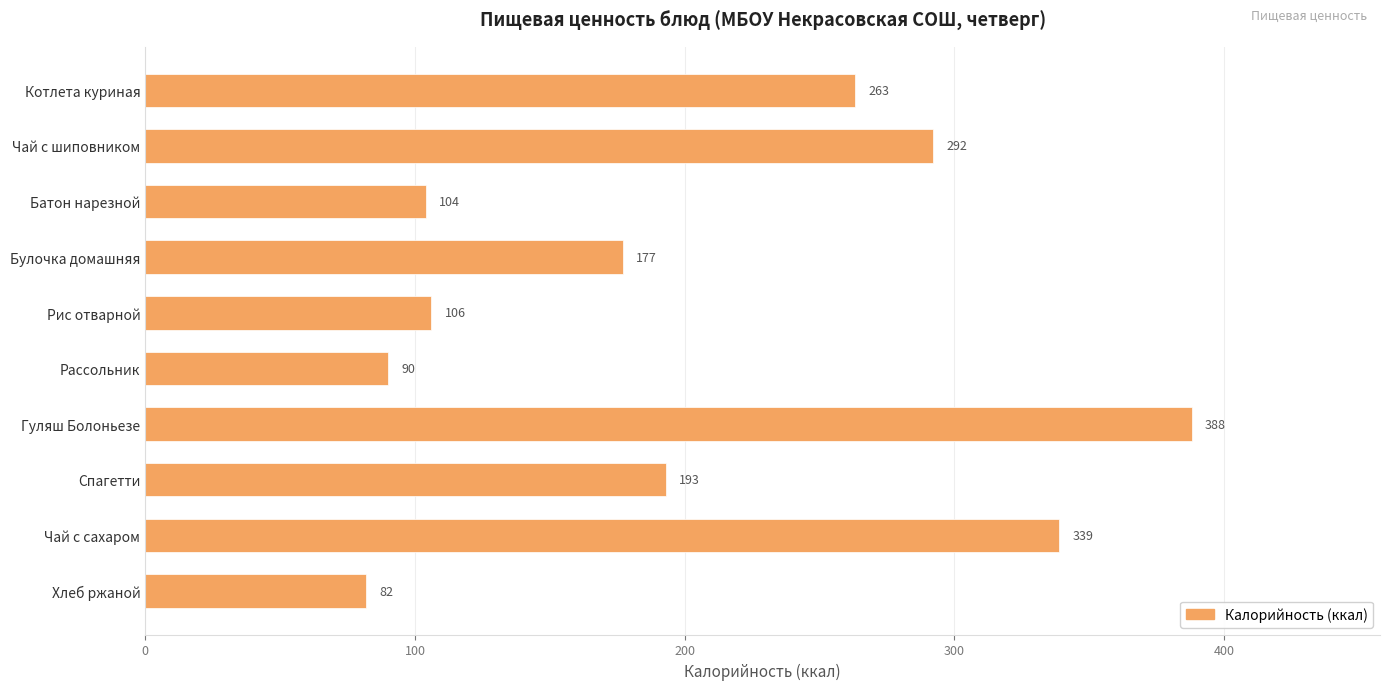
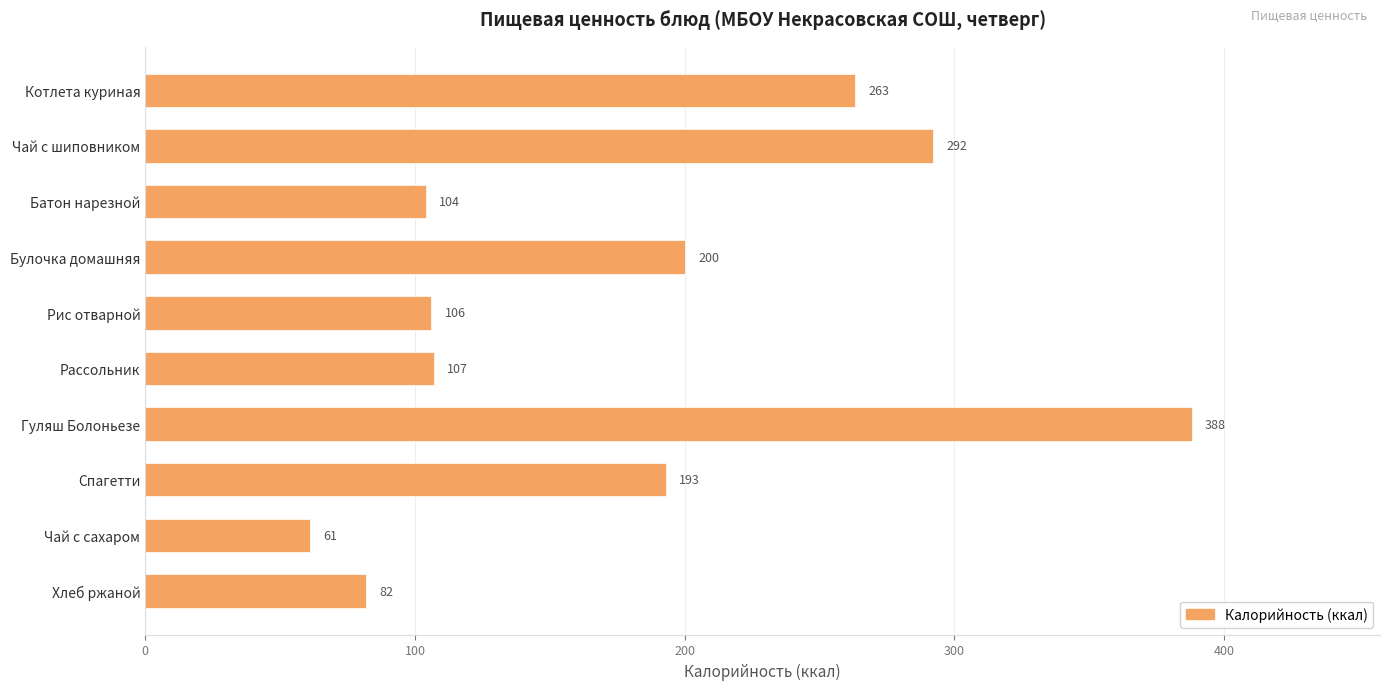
  {
    "Котлета куриная": 263,
    "Чай с шиповником": 292,
    "Батон нарезной": 104,
-   "Булочка домашняя": 177,
+   "Булочка домашняя": 200,
    "Рис отварной": 106,
-   "Рассольник": 90,
+   "Рассольник": 107,
    "Гуляш Болоньезе": 388,
    "Спагетти": 193,
-   "Чай с сахаром": 339,
+   "Чай с сахаром": 61,
    "Хлеб ржаной": 82
  }
